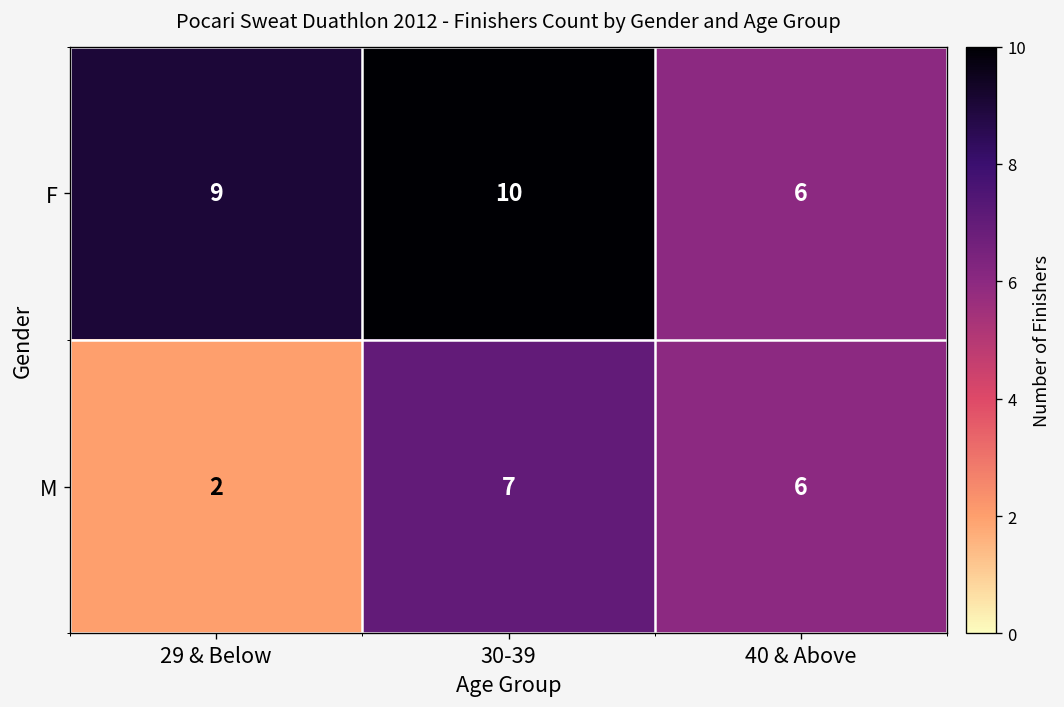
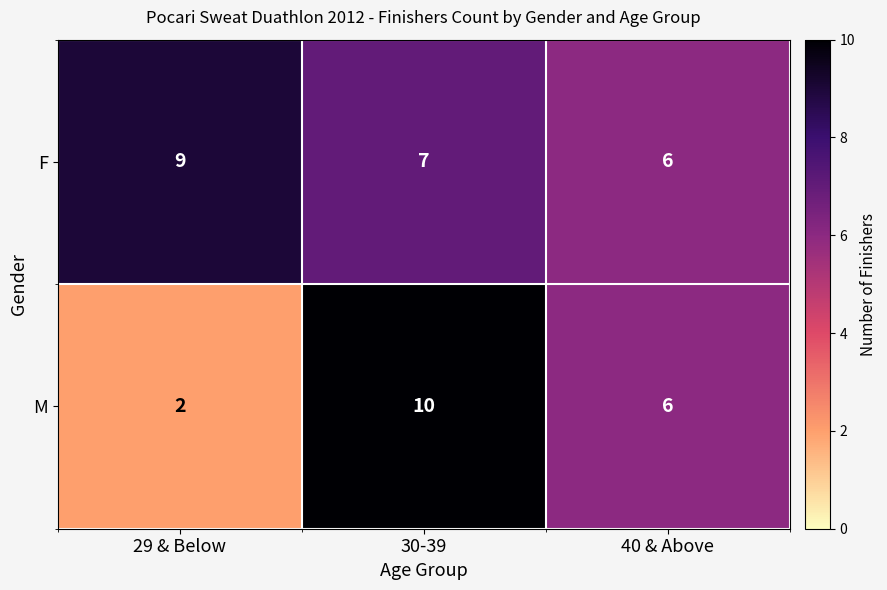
  {
    "F": {
      "29 & Below": 9,
-     "30-39": 10,
+     "30-39": 7,
      "40 & Above": 6
    },
    "M": {
      "29 & Below": 2,
-     "30-39": 7,
+     "30-39": 10,
      "40 & Above": 6
    }
  }
